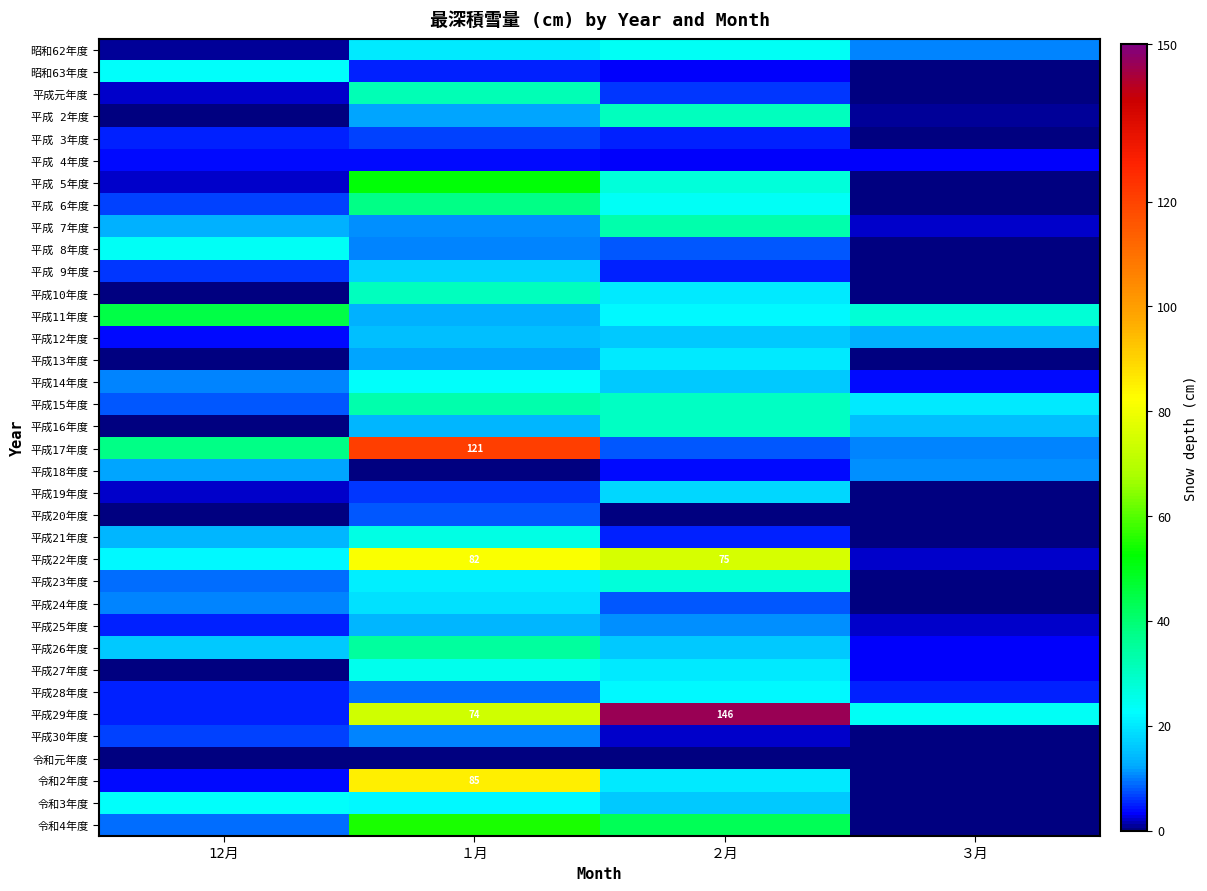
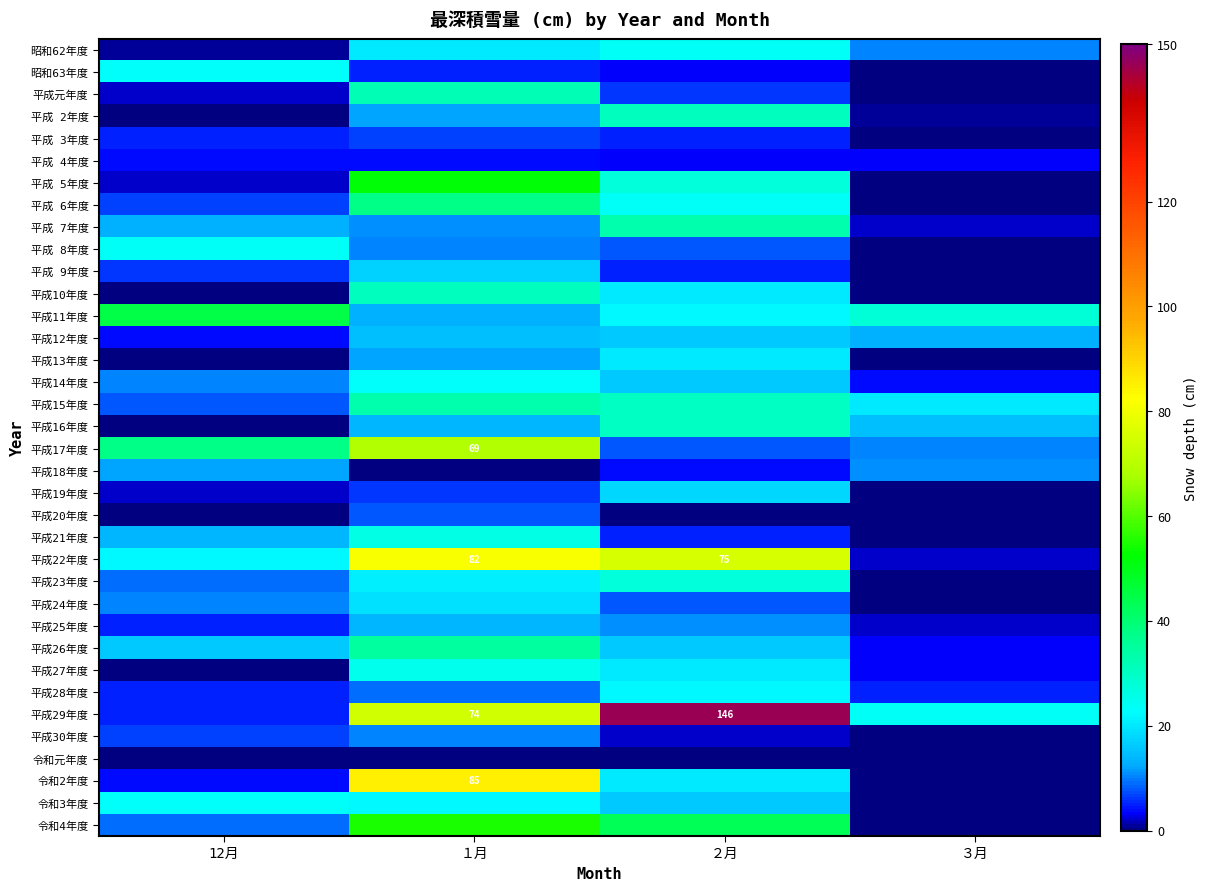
  {
    "平成17年度": {
-     "１月": 121
+     "１月": 69
    },
    "平成22年度": {
      "１月": 82,
      "２月": 75
    },
    "平成29年度": {
      "１月": 74,
      "２月": 146
    },
    "令和2年度": {
      "１月": 85
    }
  }
